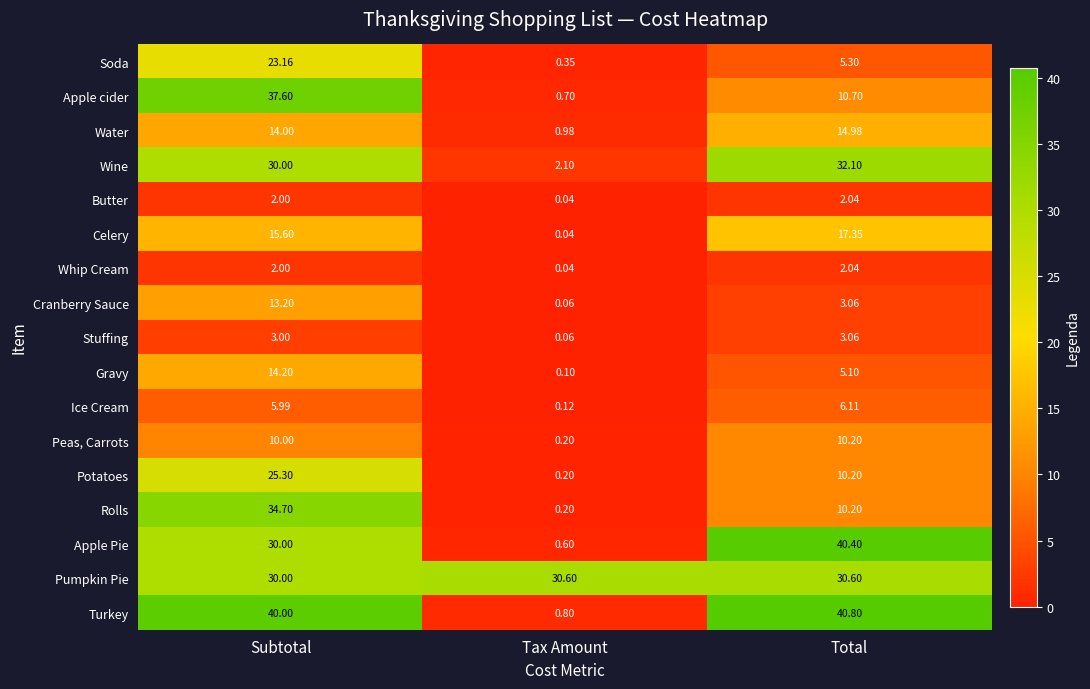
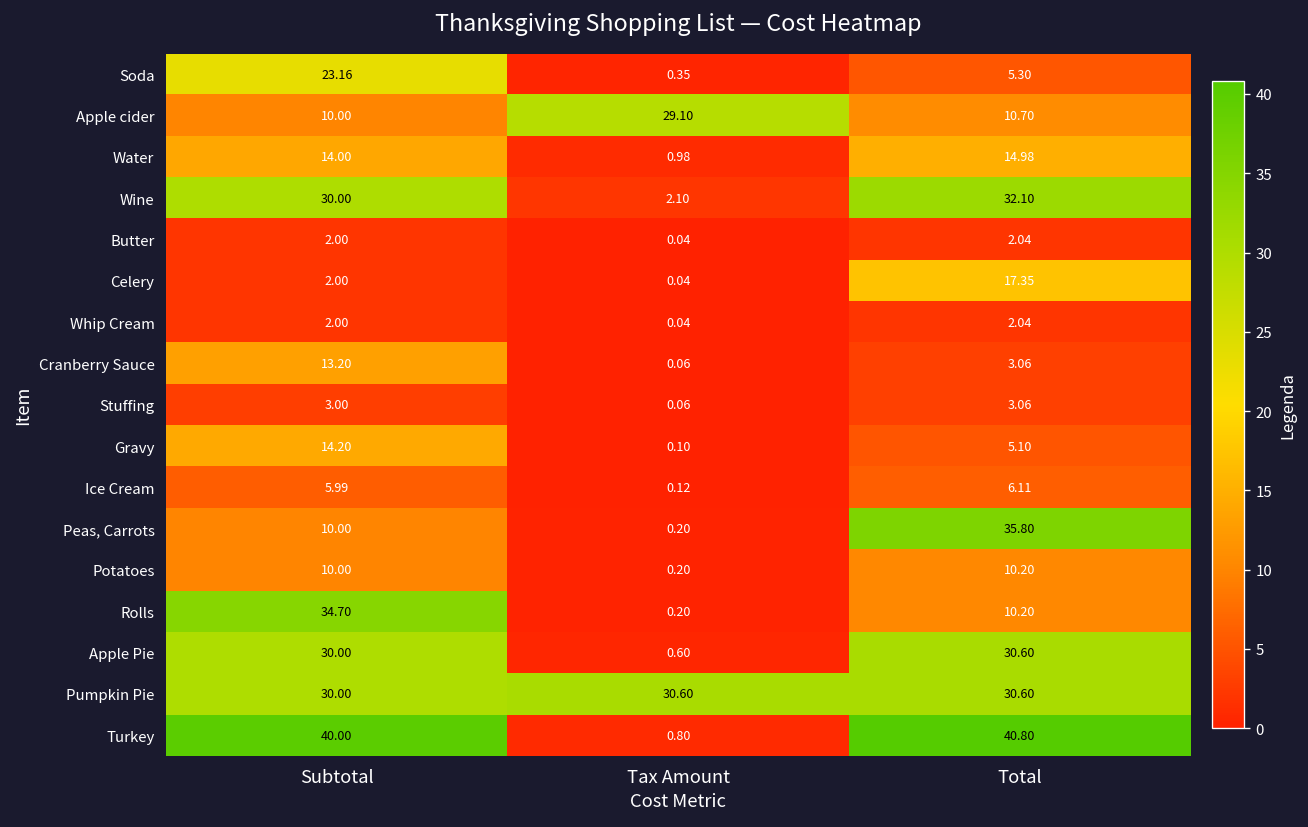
  {
    "Soda": {
      "Subtotal": 23.16,
      "Tax Amount": 0.35,
      "Total": 5.30
    },
    "Apple cider": {
-     "Subtotal": 37.60,
-     "Tax Amount": 0.70,
+     "Subtotal": 10.00,
+     "Tax Amount": 29.10,
      "Total": 10.70
    },
    "Water": {
      "Subtotal": 14.00,
      "Tax Amount": 0.98,
      "Total": 14.98
    },
    "Wine": {
      "Subtotal": 30.00,
      "Tax Amount": 2.10,
      "Total": 32.10
    },
    "Butter": {
      "Subtotal": 2.00,
      "Tax Amount": 0.04,
      "Total": 2.04
    },
    "Celery": {
-     "Subtotal": 15.60,
+     "Subtotal": 2.00,
      "Tax Amount": 0.04,
      "Total": 17.35
    },
    "Whip Cream": {
      "Subtotal": 2.00,
      "Tax Amount": 0.04,
      "Total": 2.04
    },
    "Cranberry Sauce": {
      "Subtotal": 13.20,
      "Tax Amount": 0.06,
      "Total": 3.06
    },
    "Stuffing": {
      "Subtotal": 3.00,
      "Tax Amount": 0.06,
      "Total": 3.06
    },
    "Gravy": {
      "Subtotal": 14.20,
      "Tax Amount": 0.10,
      "Total": 5.10
    },
    "Ice Cream": {
      "Subtotal": 5.99,
      "Tax Amount": 0.12,
      "Total": 6.11
    },
    "Peas, Carrots": {
      "Subtotal": 10.00,
      "Tax Amount": 0.20,
-     "Total": 10.20
+     "Total": 35.80
    },
    "Potatoes": {
-     "Subtotal": 25.30,
+     "Subtotal": 10.00,
      "Tax Amount": 0.20,
      "Total": 10.20
    },
    "Rolls": {
      "Subtotal": 34.70,
      "Tax Amount": 0.20,
      "Total": 10.20
    },
    "Apple Pie": {
      "Subtotal": 30.00,
      "Tax Amount": 0.60,
-     "Total": 40.40
+     "Total": 30.60
    },
    "Pumpkin Pie": {
      "Subtotal": 30.00,
      "Tax Amount": 30.60,
      "Total": 30.60
    },
    "Turkey": {
      "Subtotal": 40.00,
      "Tax Amount": 0.80,
      "Total": 40.80
    }
  }
